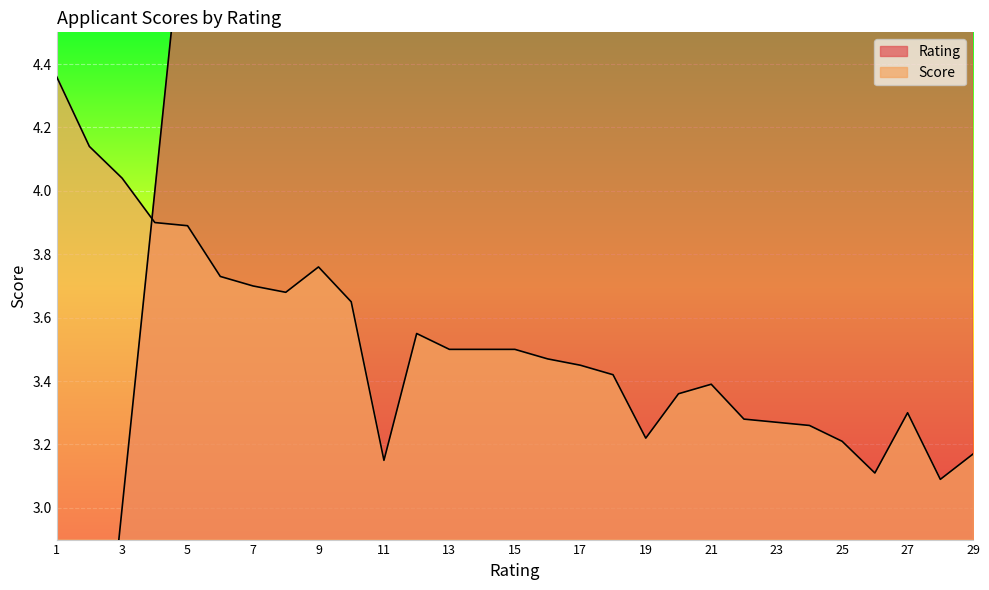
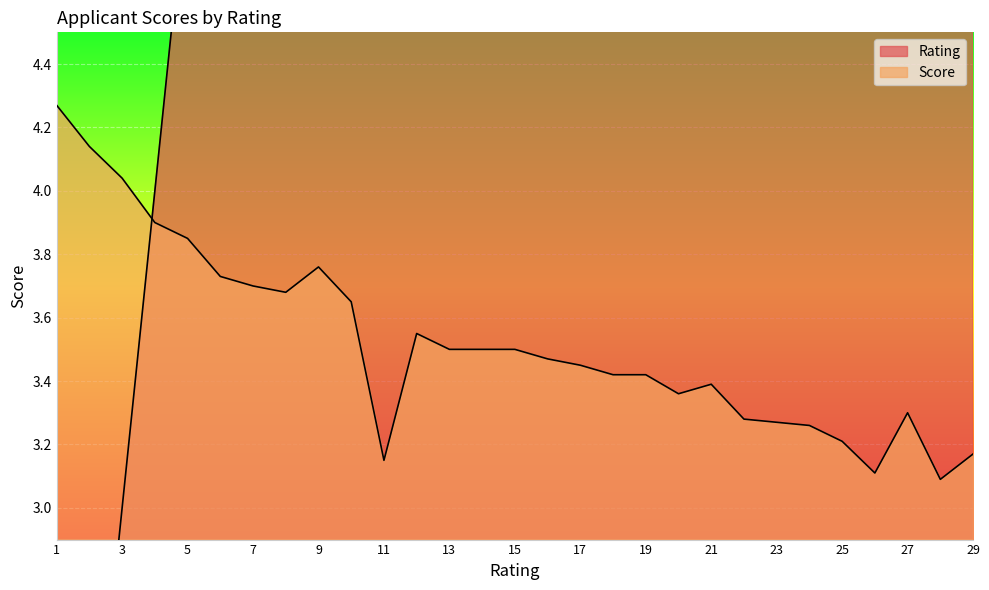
  {
    "Score": {
-     "1": 4.36,
+     "1": 4.27,
      "3": 4.04,
-     "5": 3.89,
+     "5": 3.85,
      "7": 3.70,
      "9": 3.76,
      "11": 3.15,
      "13": 3.50,
      "15": 3.50,
      "17": 3.45,
-     "19": 3.22,
+     "19": 3.42,
      "21": 3.39,
      "23": 3.27,
      "25": 3.21,
      "27": 3.30,
      "29": 3.17
    }
  }
